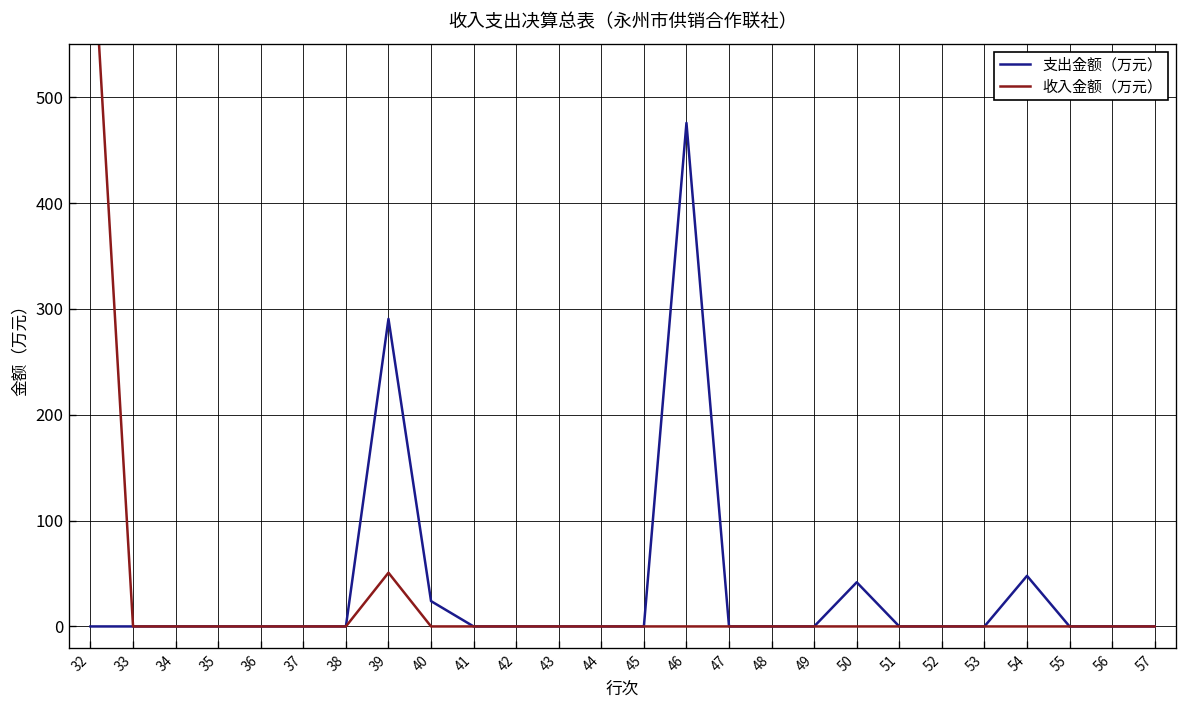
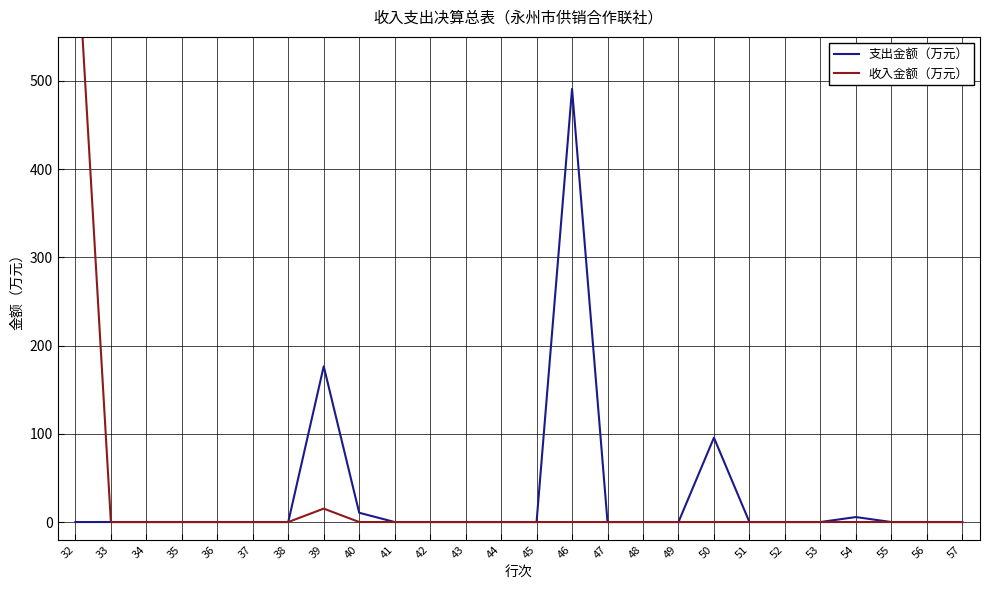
  {
    "支出金额（万元）": {
      "32": 0,
-     "39": 290,
-     "40": 20,
-     "46": 480,
-     "50": 40,
-     "54": 50
+     "39": 180,
+     "40": 10,
+     "46": 490,
+     "50": 100,
+     "54": 10
    },
    "收入金额（万元）": {
-     "39": 50,
+     "39": 20,
      "40": 0,
      "46": 0,
      "50": 0,
      "54": 0
    }
  }
